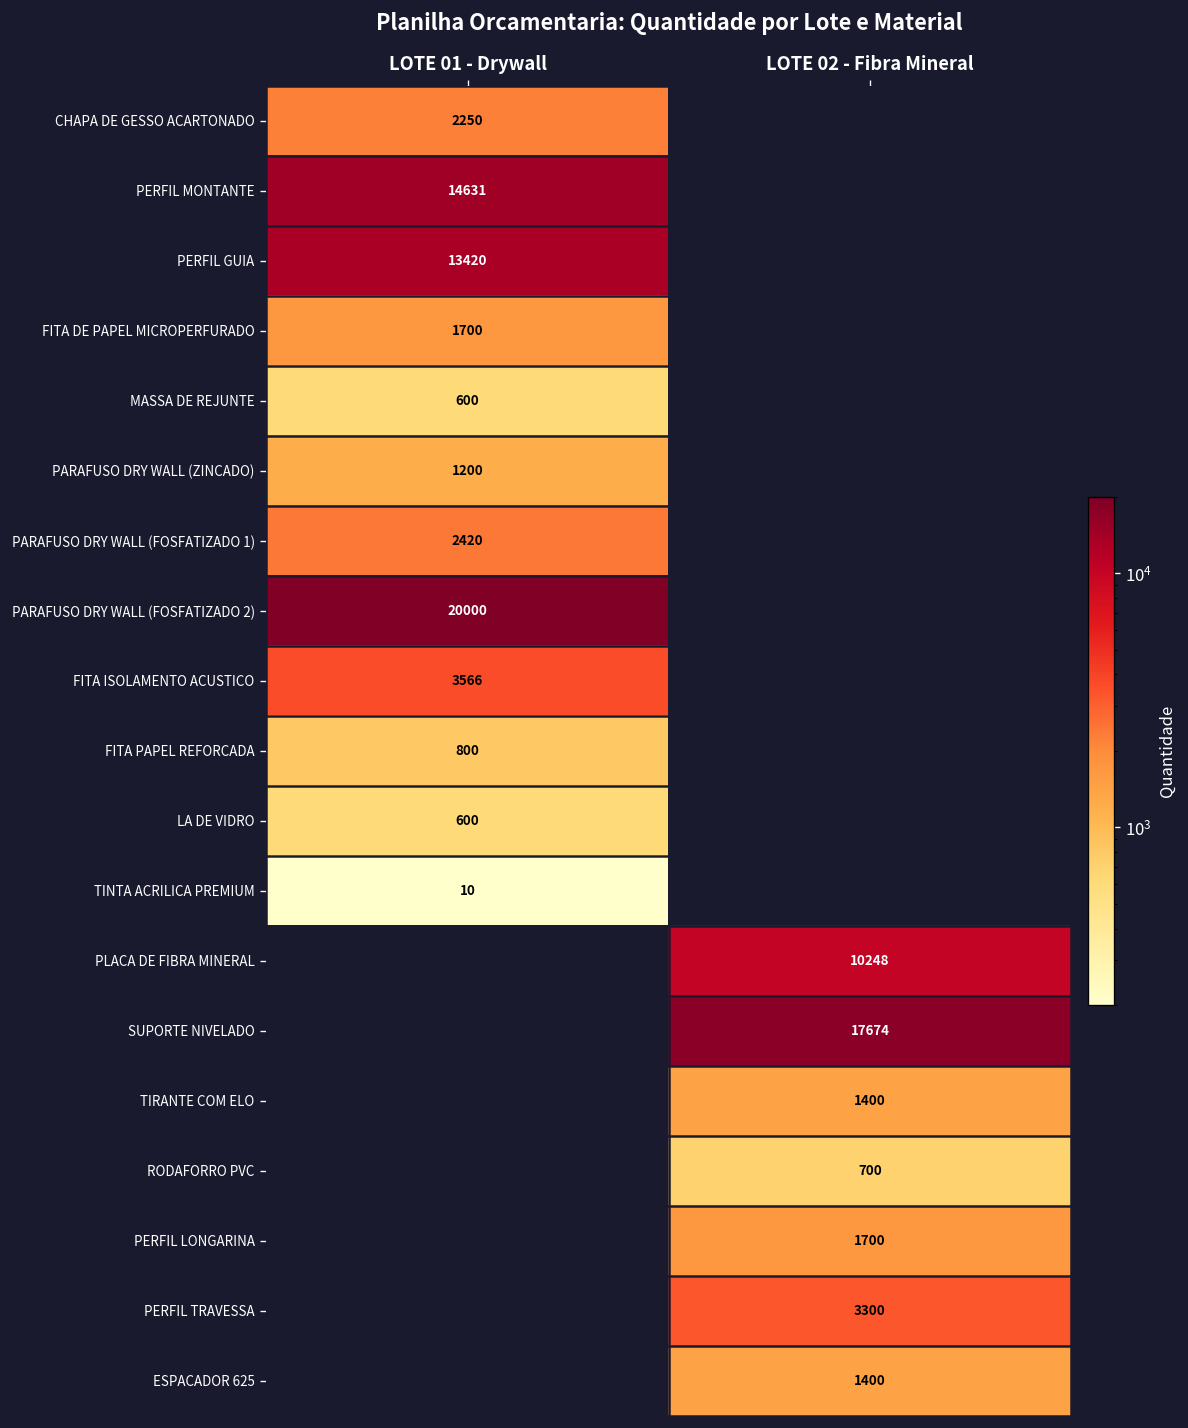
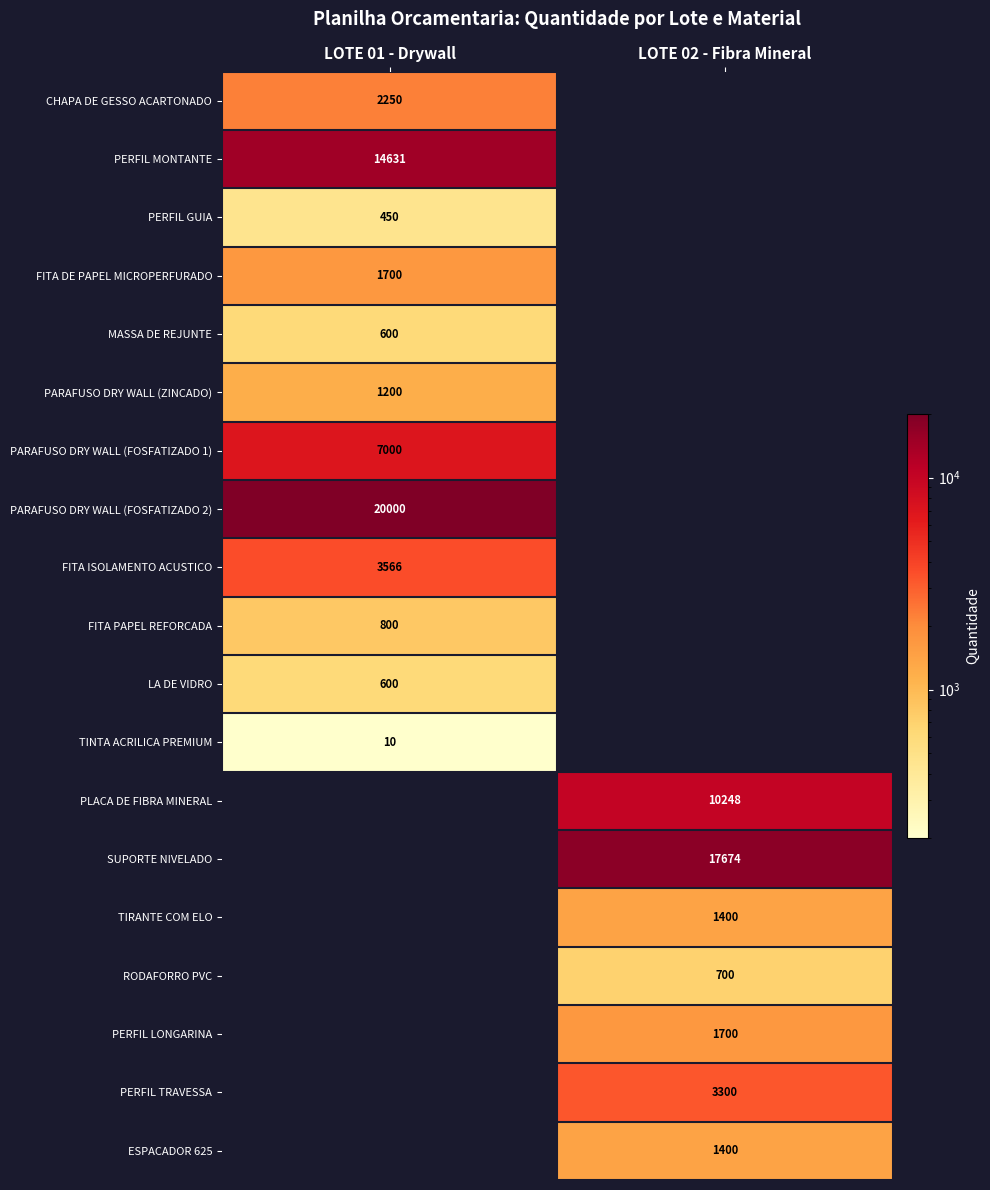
  {
    "CHAPA DE GESSO ACARTONADO": {
      "LOTE 01 - Drywall": 2250
    },
    "PERFIL MONTANTE": {
      "LOTE 01 - Drywall": 14631
    },
    "PERFIL GUIA": {
-     "LOTE 01 - Drywall": 13420
+     "LOTE 01 - Drywall": 450
    },
    "FITA DE PAPEL MICROPERFURADO": {
      "LOTE 01 - Drywall": 1700
    },
    "MASSA DE REJUNTE": {
      "LOTE 01 - Drywall": 600
    },
    "PARAFUSO DRY WALL (ZINCADO)": {
      "LOTE 01 - Drywall": 1200
    },
    "PARAFUSO DRY WALL (FOSFATIZADO 1)": {
-     "LOTE 01 - Drywall": 2420
+     "LOTE 01 - Drywall": 7000
    },
    "PARAFUSO DRY WALL (FOSFATIZADO 2)": {
      "LOTE 01 - Drywall": 20000
    },
    "FITA ISOLAMENTO ACUSTICO": {
      "LOTE 01 - Drywall": 3566
    },
    "FITA PAPEL REFORCADA": {
      "LOTE 01 - Drywall": 800
    },
    "LA DE VIDRO": {
      "LOTE 01 - Drywall": 600
    },
    "TINTA ACRILICA PREMIUM": {
      "LOTE 01 - Drywall": 10
    },
    "PLACA DE FIBRA MINERAL": {
      "LOTE 02 - Fibra Mineral": 10248
    },
    "SUPORTE NIVELADO": {
      "LOTE 02 - Fibra Mineral": 17674
    },
    "TIRANTE COM ELO": {
      "LOTE 02 - Fibra Mineral": 1400
    },
    "RODAFORRO PVC": {
      "LOTE 02 - Fibra Mineral": 700
    },
    "PERFIL LONGARINA": {
      "LOTE 02 - Fibra Mineral": 1700
    },
    "PERFIL TRAVESSA": {
      "LOTE 02 - Fibra Mineral": 3300
    },
    "ESPACADOR 625": {
      "LOTE 02 - Fibra Mineral": 1400
    }
  }
